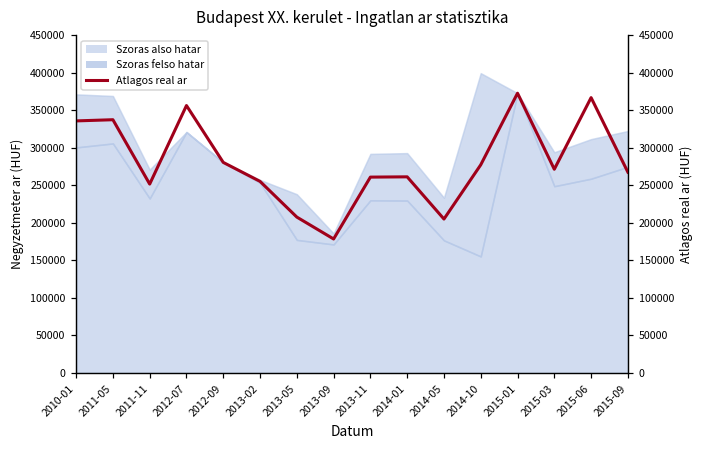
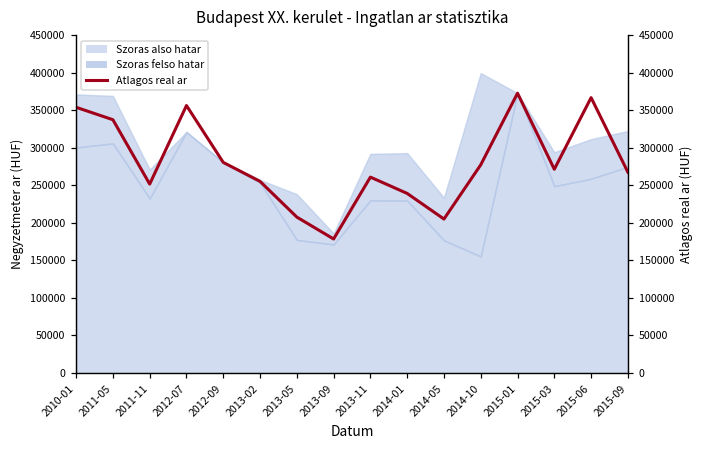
  {
    "Atlagos real ar": {
-     "2010-01": 340000,
+     "2010-01": 350000,
      "2011-05": 340000,
      "2011-11": 250000,
      "2012-07": 360000,
      "2012-09": 280000,
      "2013-02": 260000,
      "2013-05": 210000,
      "2013-09": 180000,
      "2013-11": 260000,
-     "2014-01": 260000,
+     "2014-01": 240000,
      "2014-05": 210000,
      "2014-10": 280000,
      "2015-01": 370000,
      "2015-03": 270000,
      "2015-06": 370000,
      "2015-09": 270000
    }
  }
